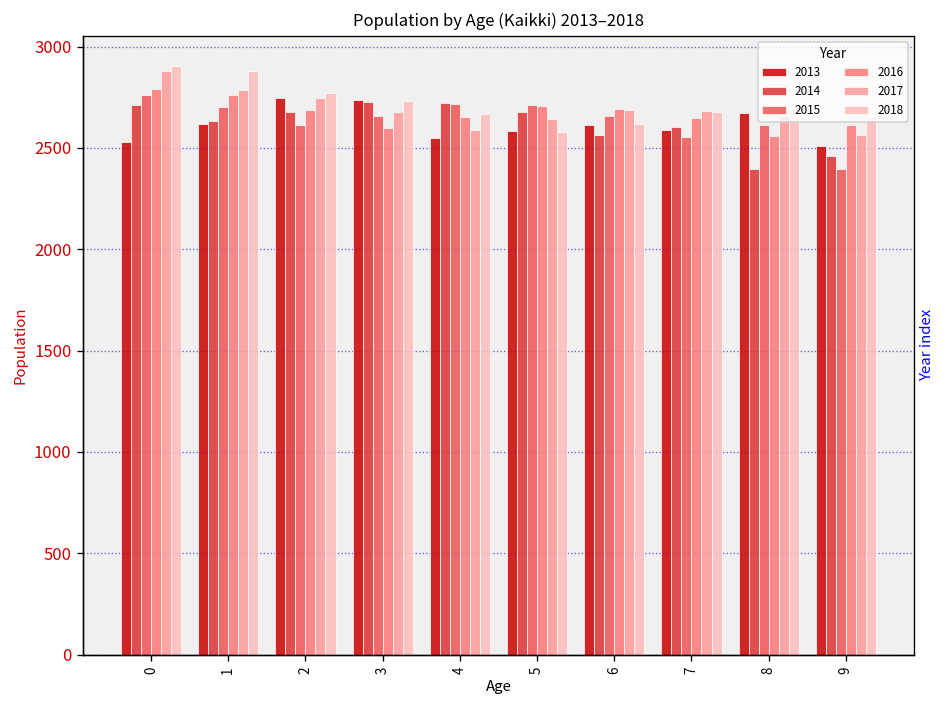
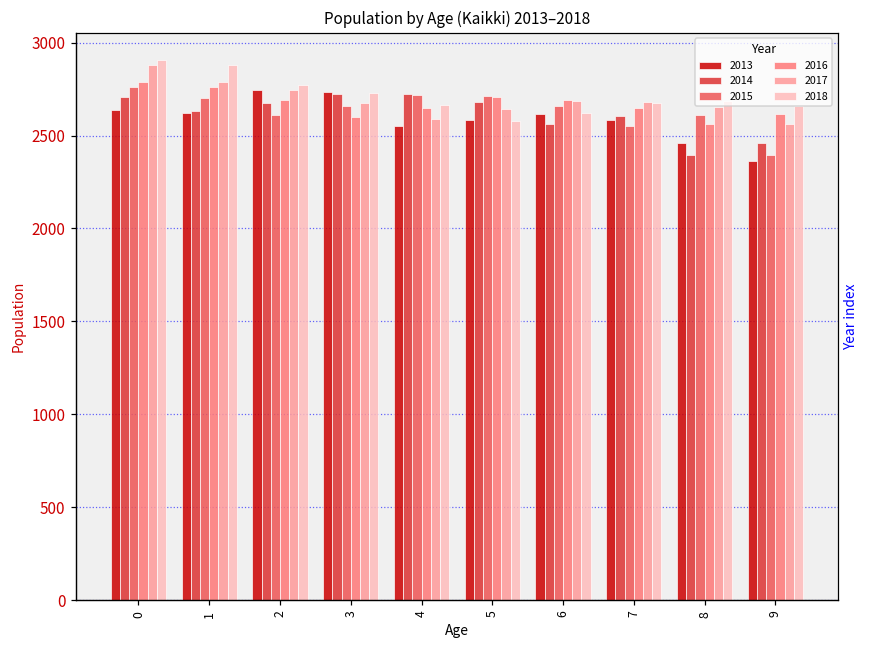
  {
    "2013": {
-     "0": 2530,
+     "0": 2640,
      "1": 2620,
      "2": 2740,
      "3": 2730,
      "4": 2550,
      "5": 2580,
      "6": 2610,
      "7": 2590,
-     "8": 2670,
-     "9": 2510
+     "8": 2460,
+     "9": 2360
    }
  }
